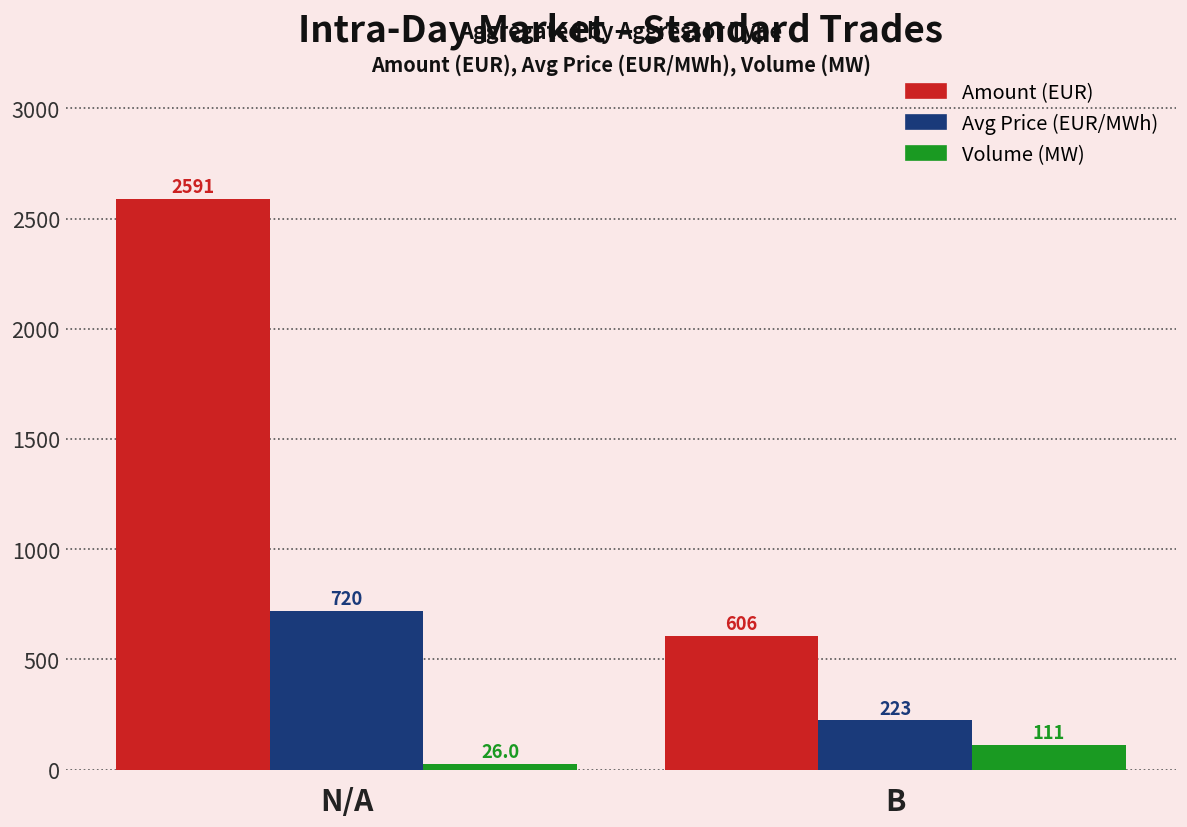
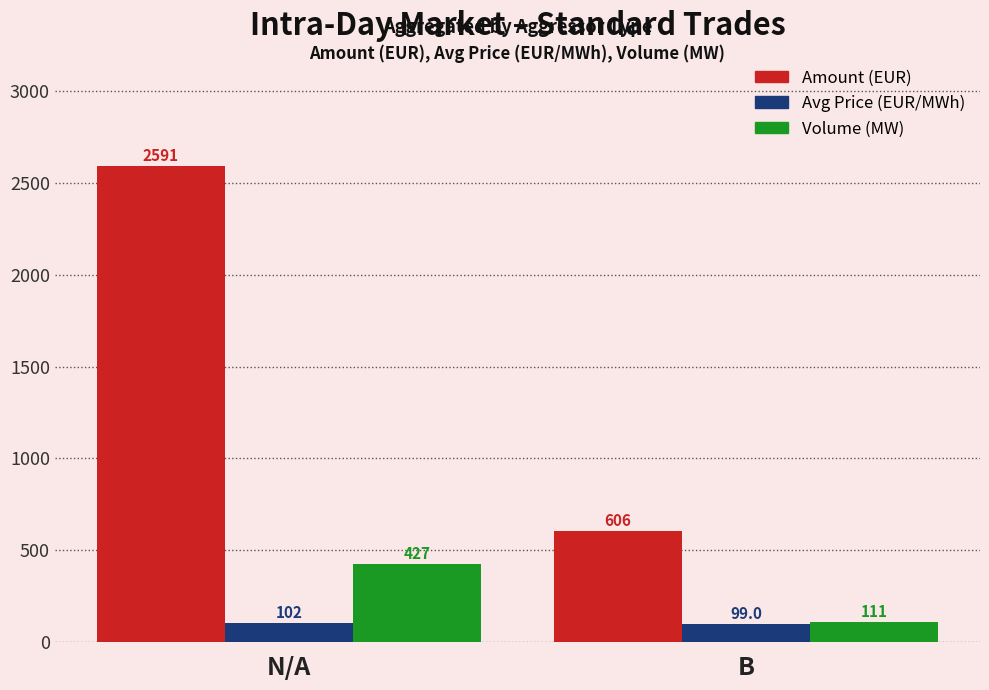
  {
    "Amount (EUR)": {
      "N/A": 2591,
      "B": 606
    },
    "Avg Price (EUR/MWh)": {
-     "N/A": 720,
-     "B": 223
+     "N/A": 102,
+     "B": 99.0
    },
    "Volume (MW)": {
-     "N/A": 26.0,
+     "N/A": 427,
      "B": 111
    }
  }
